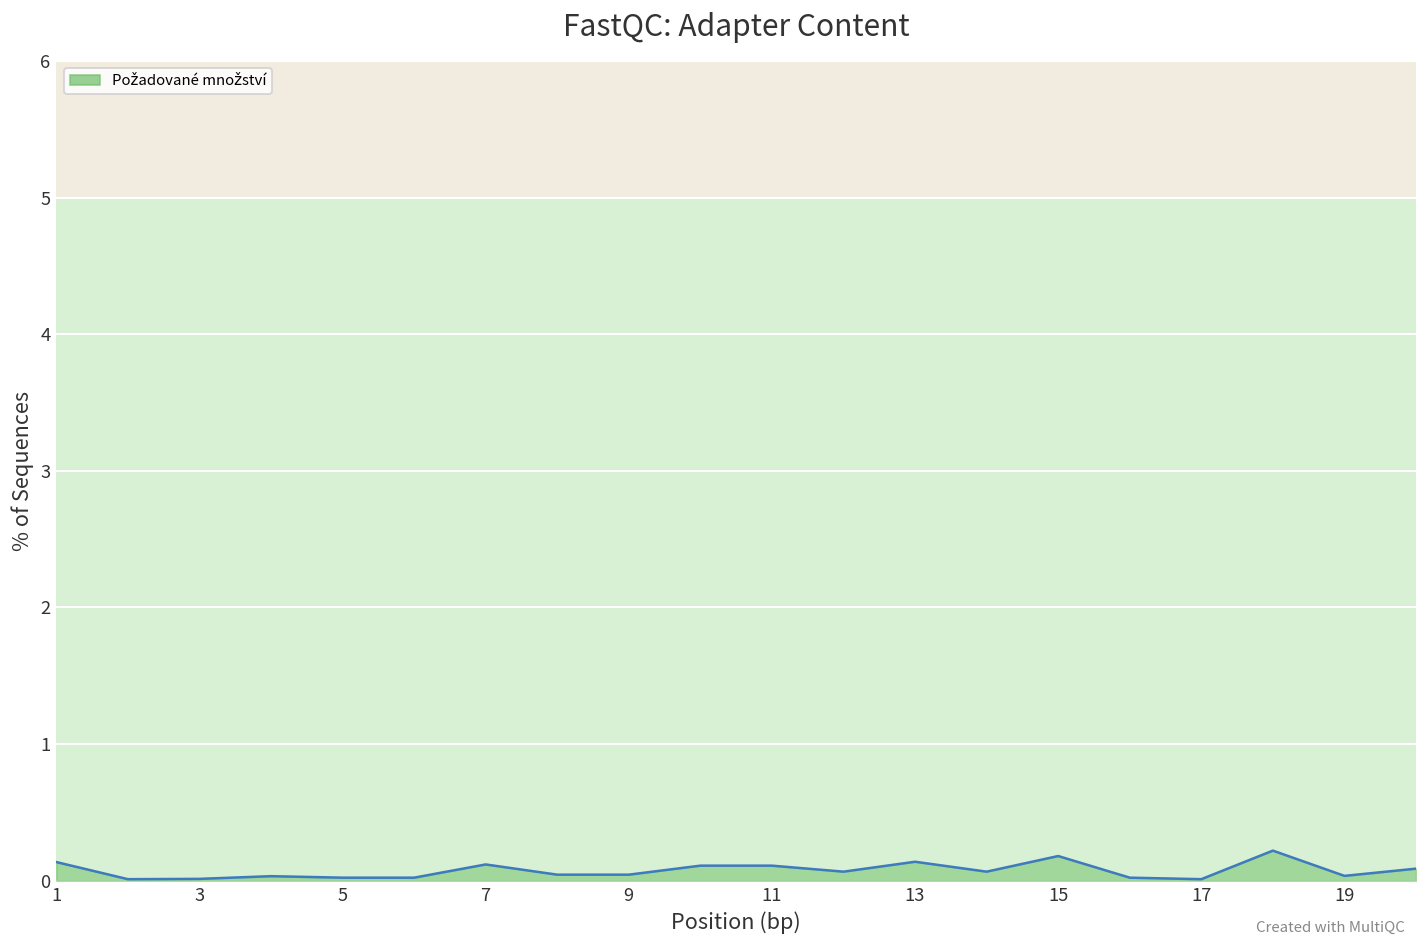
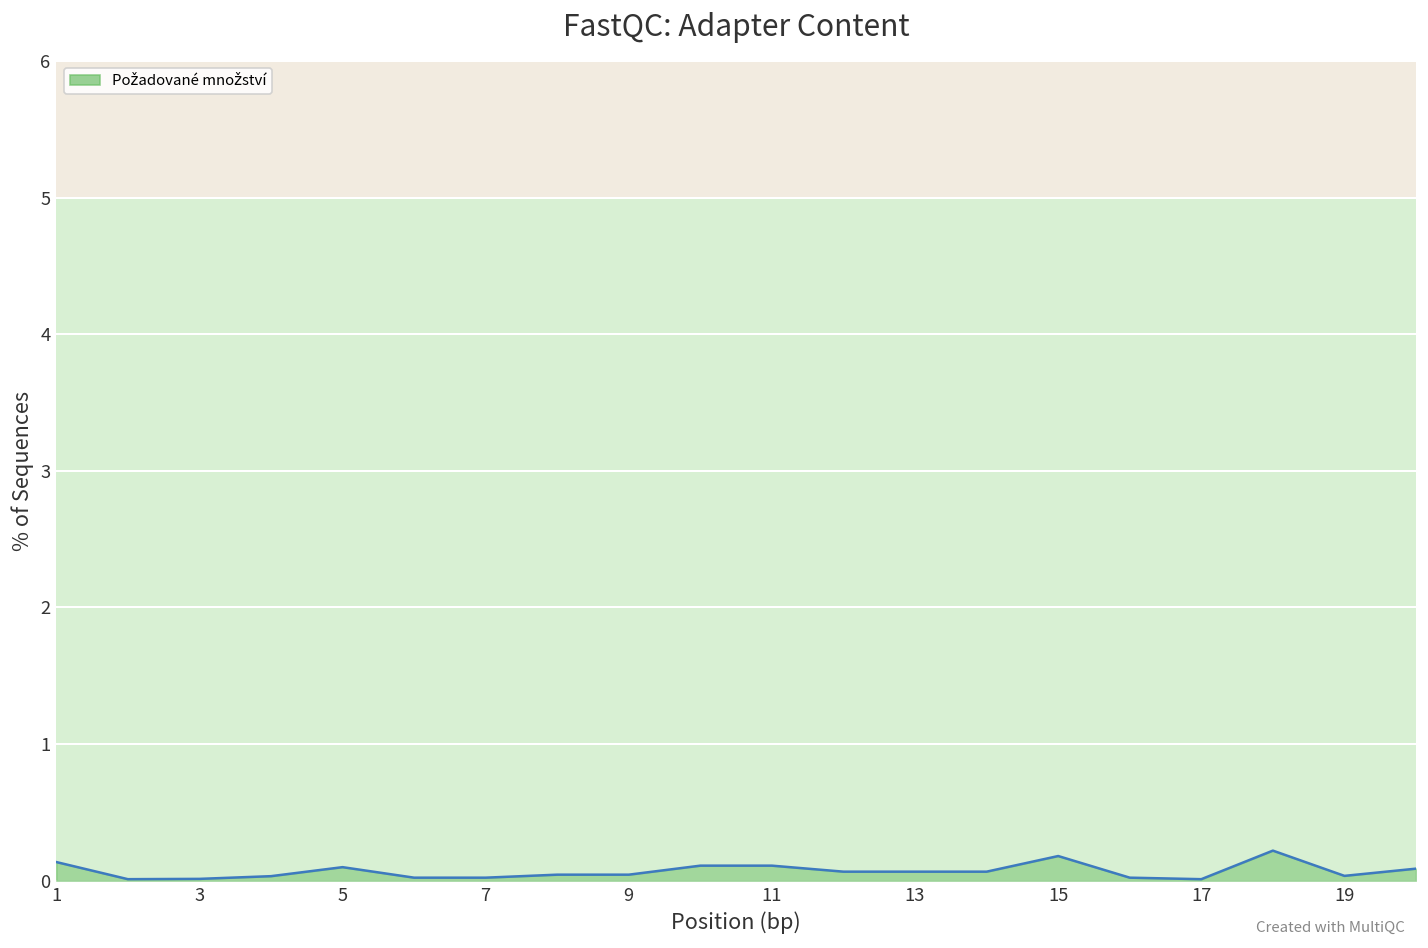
  {
    "1": 0.14,
    "3": 0.01,
-   "5": 0.02,
-   "7": 0.12,
+   "5": 0.10,
+   "7": 0.02,
    "9": 0.04,
    "11": 0.11,
-   "13": 0.14,
+   "13": 0.07,
    "15": 0.18,
    "17": 0.01,
    "19": 0.04
  }
